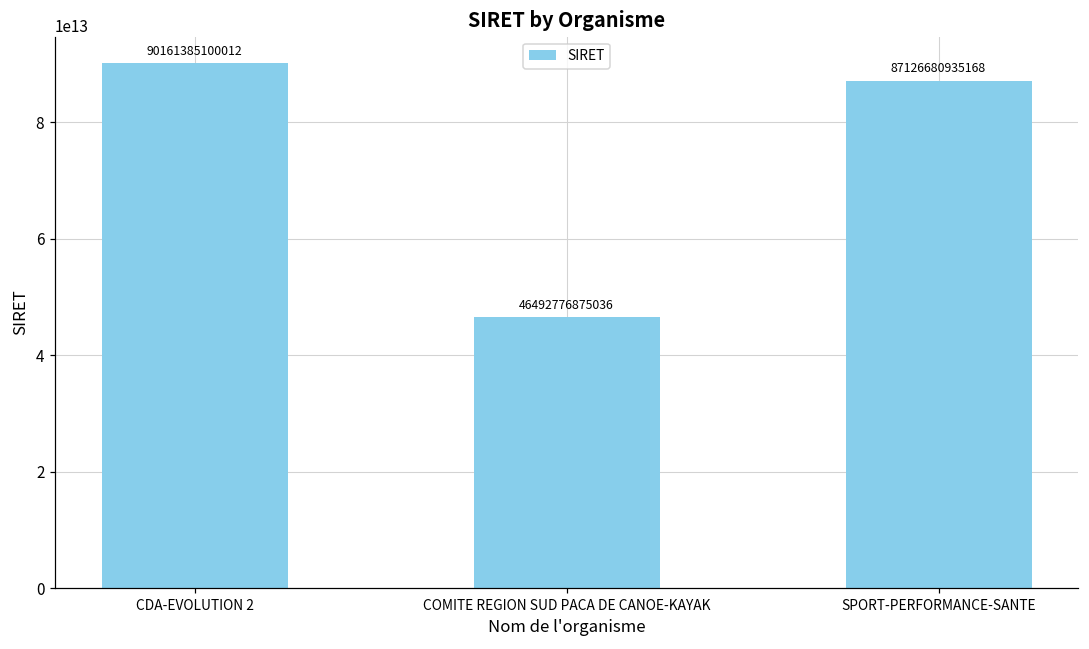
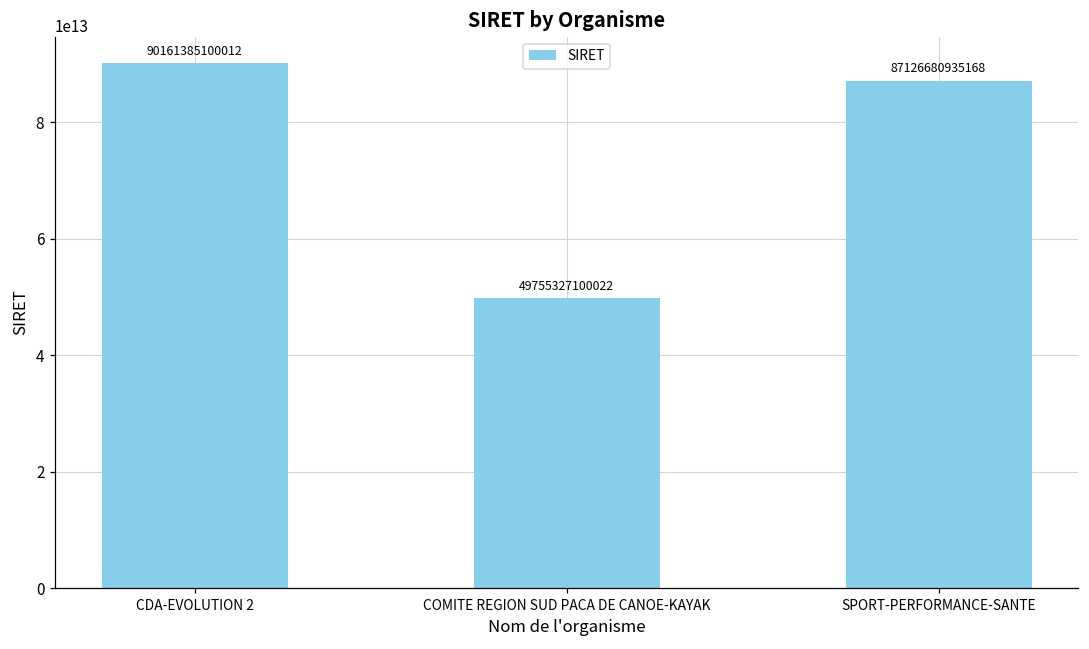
  {
    "CDA-EVOLUTION 2": 90161385100012,
-   "COMITE REGION SUD PACA DE CANOE-KAYAK": 46492776875036,
+   "COMITE REGION SUD PACA DE CANOE-KAYAK": 49755327100022,
    "SPORT-PERFORMANCE-SANTE": 87126680935168
  }
